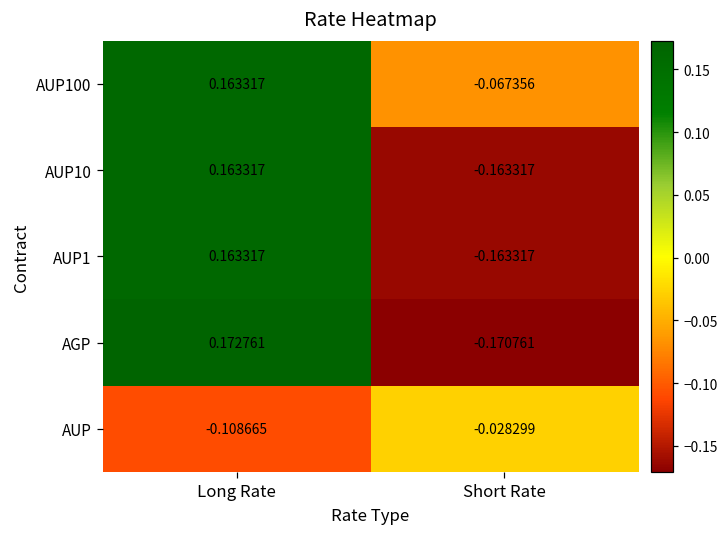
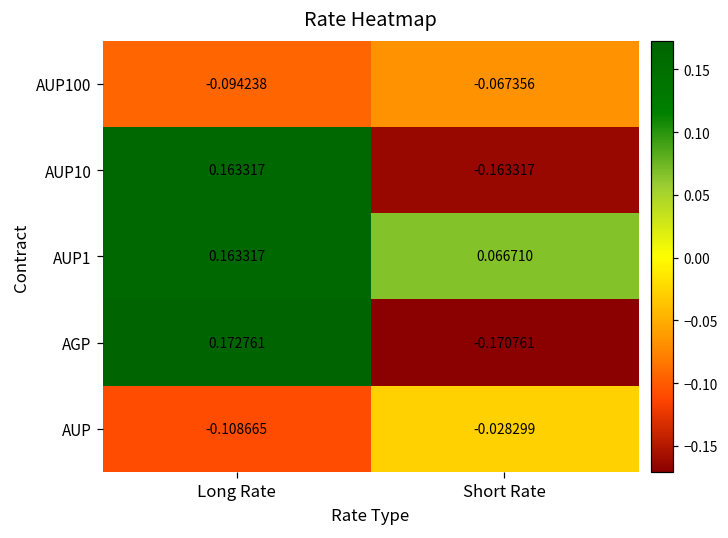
  {
    "AUP100": {
-     "Long Rate": 0.163317,
+     "Long Rate": -0.094238,
      "Short Rate": -0.067356
    },
    "AUP10": {
      "Long Rate": 0.163317,
      "Short Rate": -0.163317
    },
    "AUP1": {
      "Long Rate": 0.163317,
-     "Short Rate": -0.163317
+     "Short Rate": 0.066710
    },
    "AGP": {
      "Long Rate": 0.172761,
      "Short Rate": -0.170761
    },
    "AUP": {
      "Long Rate": -0.108665,
      "Short Rate": -0.028299
    }
  }
